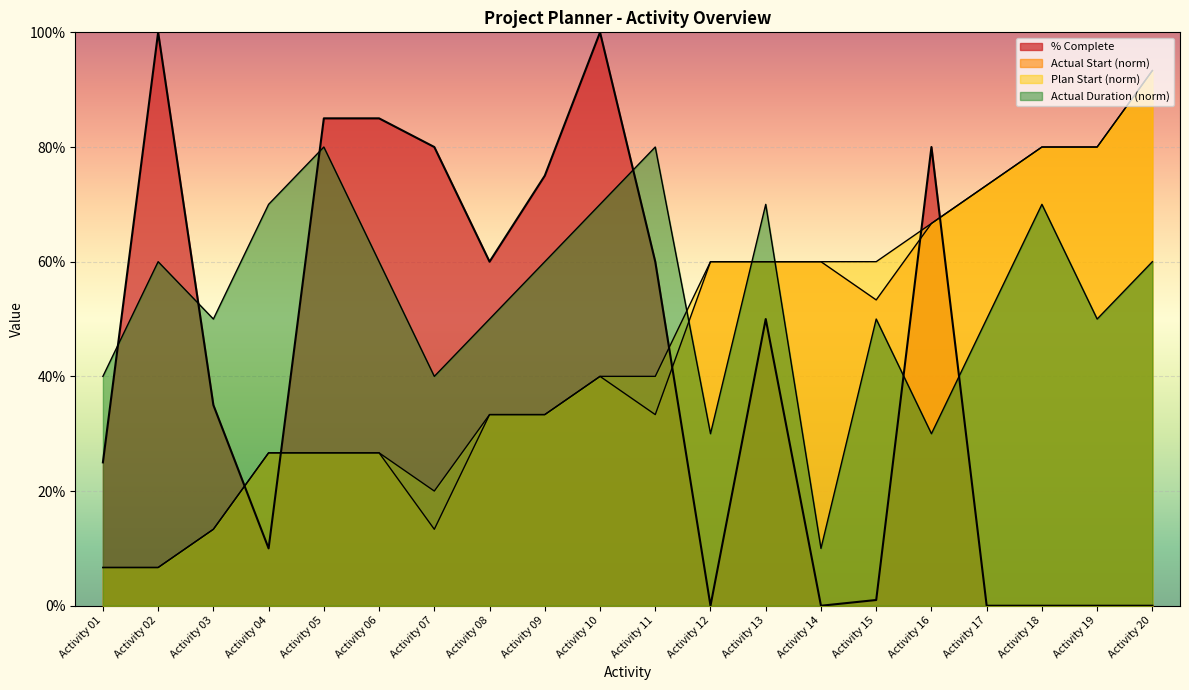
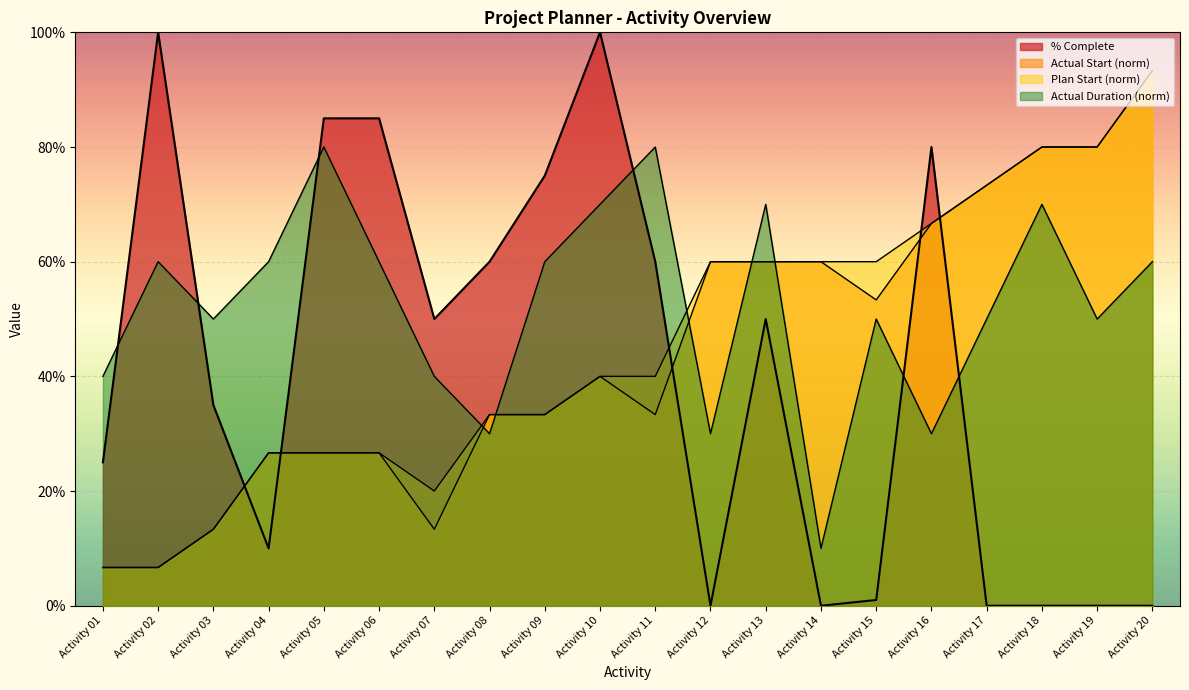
  {
    "% Complete": {
      "Activity 01": "25%",
      "Activity 02": "100%",
      "Activity 03": "35%",
      "Activity 04": "10%",
      "Activity 05": "85%",
      "Activity 06": "85%",
-     "Activity 07": "80%",
+     "Activity 07": "50%",
      "Activity 08": "60%",
      "Activity 09": "75%",
      "Activity 10": "100%",
      "Activity 11": "60%",
      "Activity 12": "0%",
      "Activity 13": "50%",
      "Activity 14": "0%",
      "Activity 15": "1%",
      "Activity 16": "80%",
      "Activity 17": "0%",
      "Activity 18": "0%",
      "Activity 19": "0%",
      "Activity 20": "0%"
    },
    "Actual Start (norm)": {
      "Activity 07": "13%",
      "Activity 11": "33%",
      "Activity 15": "53%"
    },
    "Plan Start (norm)": {
      "Activity 07": "20%",
      "Activity 11": "40%",
      "Activity 15": "60%"
    },
    "Actual Duration (norm)": {
      "Activity 01": "40%",
      "Activity 02": "60%",
      "Activity 03": "50%",
-     "Activity 04": "70%",
+     "Activity 04": "60%",
      "Activity 05": "80%",
      "Activity 06": "60%",
      "Activity 07": "40%",
-     "Activity 08": "50%",
+     "Activity 08": "30%",
      "Activity 09": "60%",
      "Activity 10": "70%",
      "Activity 11": "80%",
      "Activity 12": "30%",
      "Activity 13": "70%",
      "Activity 14": "10%",
      "Activity 15": "50%",
      "Activity 16": "30%",
      "Activity 17": "50%",
      "Activity 18": "70%",
      "Activity 19": "50%",
      "Activity 20": "60%"
    }
  }
